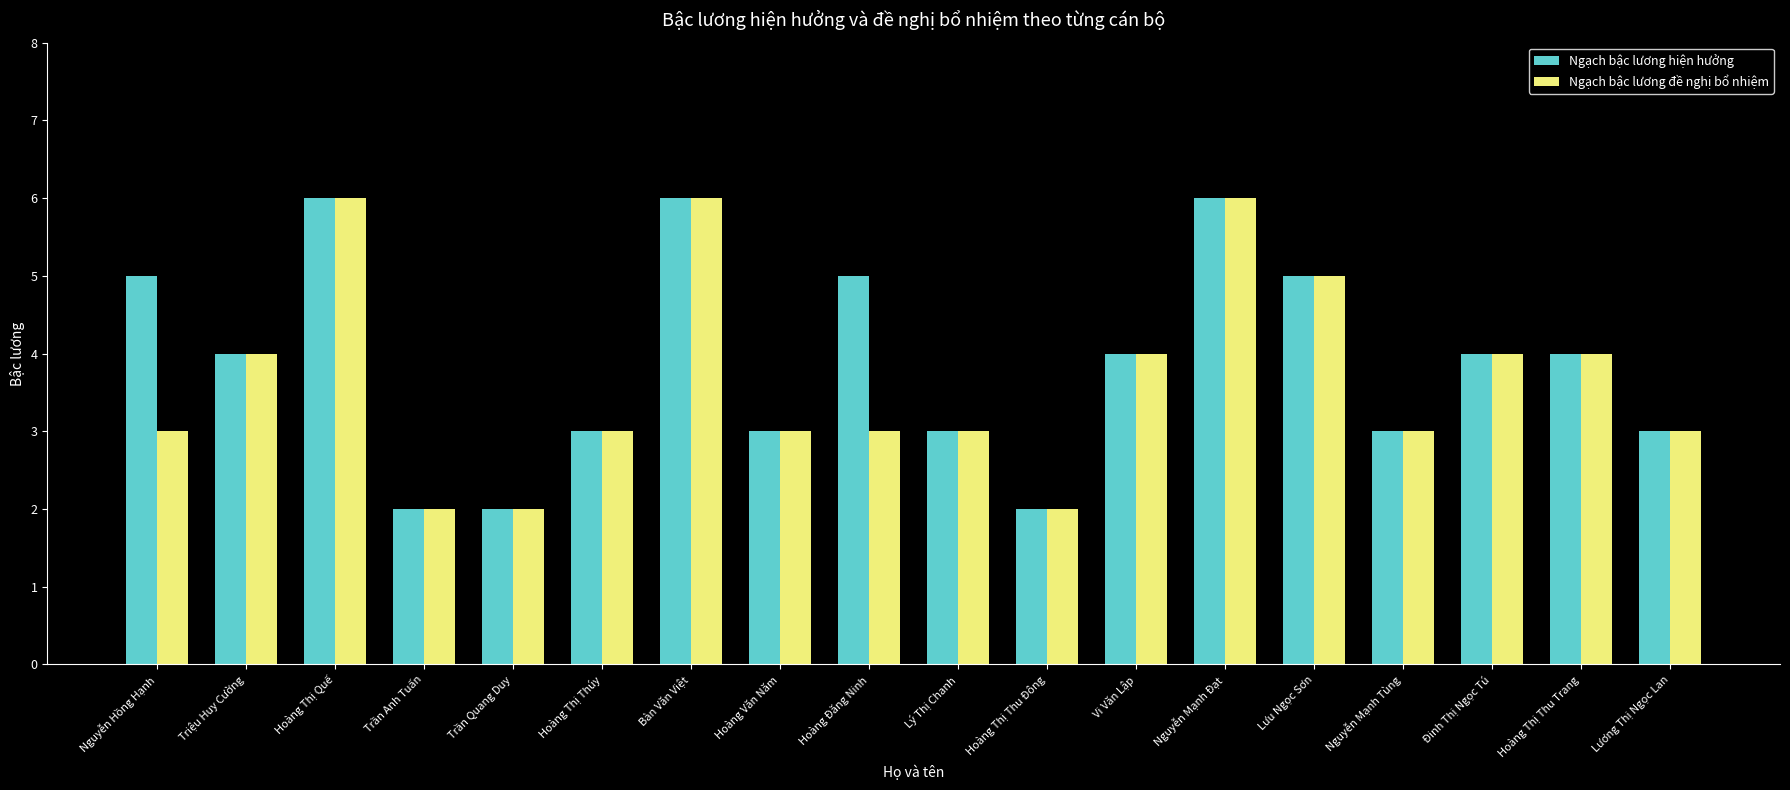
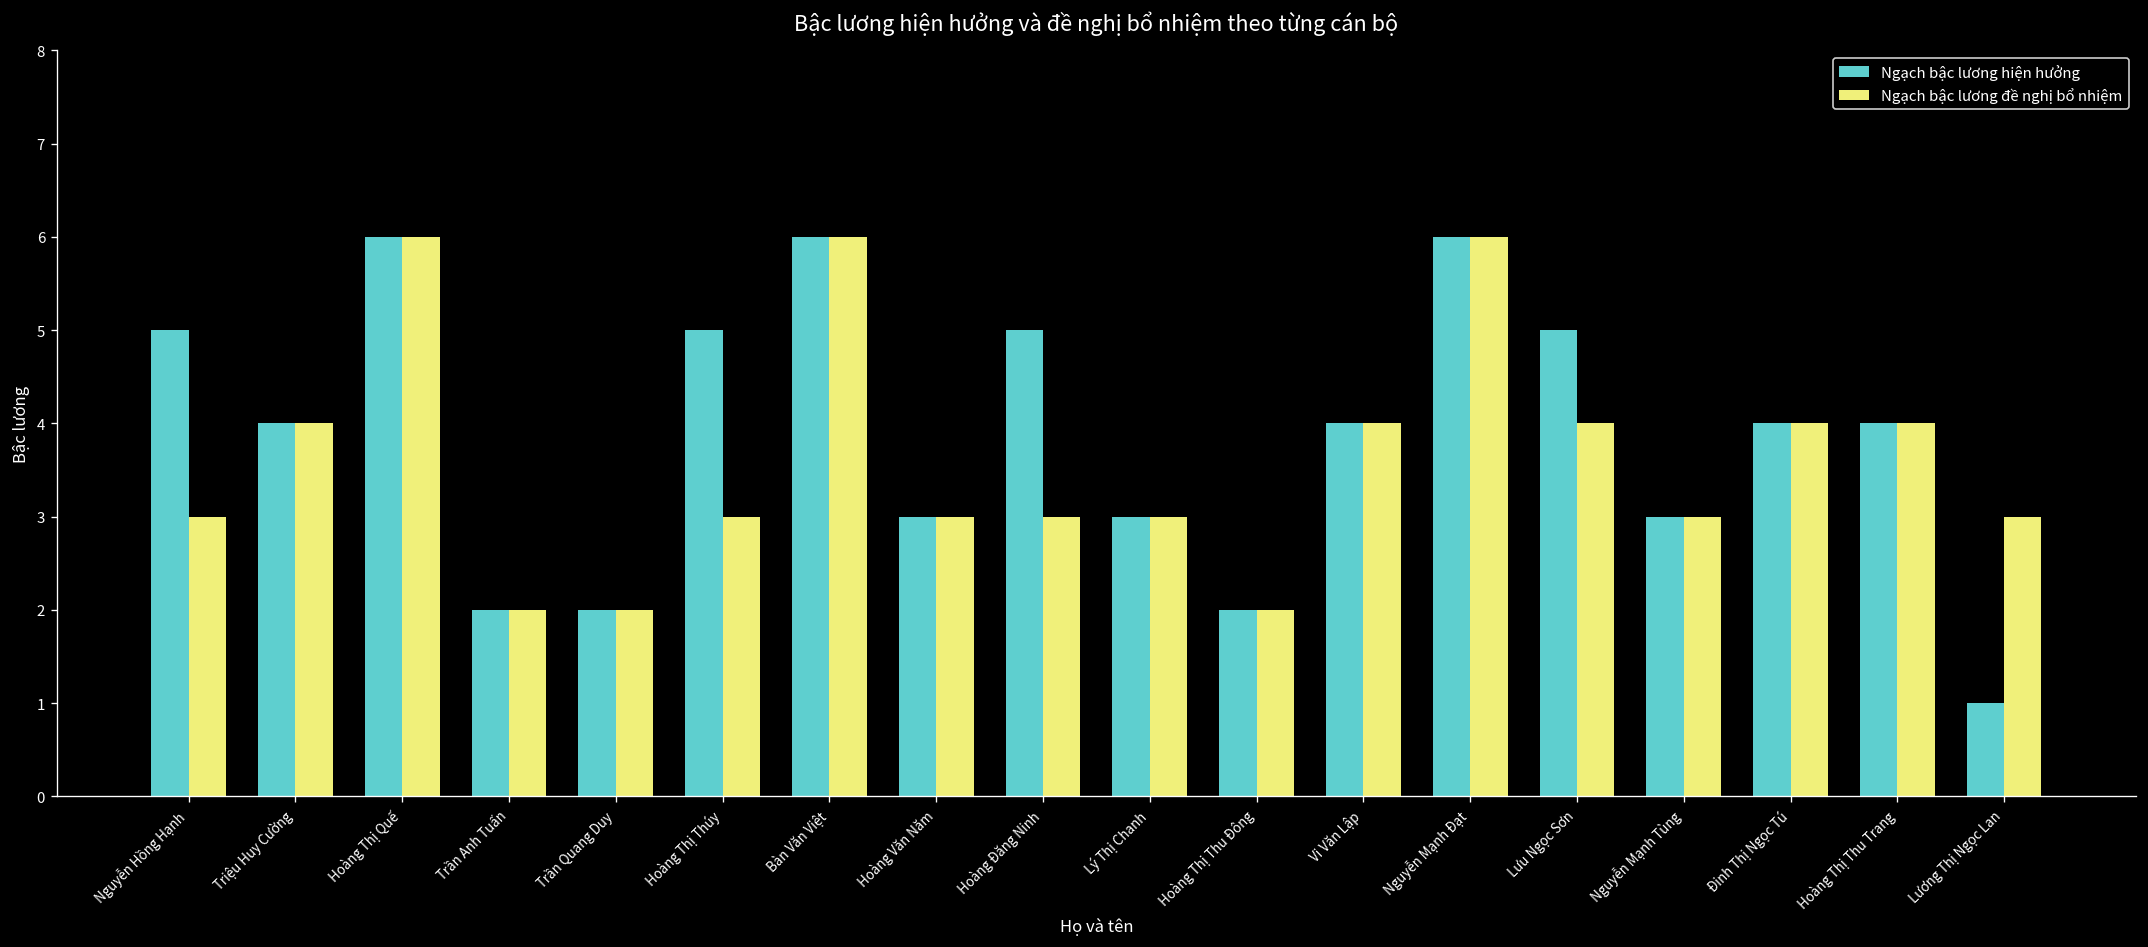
  {
    "Ngạch bậc lương hiện hưởng": {
      "Nguyễn Hồng Hạnh": 5,
      "Triệu Huy Cường": 4,
      "Hoàng Thị Quế": 6,
      "Trần Anh Tuấn": 2,
      "Trần Quang Duy": 2,
-     "Hoàng Thị Thúy": 3,
+     "Hoàng Thị Thúy": 5,
      "Bàn Văn Việt": 6,
      "Hoàng Văn Năm": 3,
      "Hoàng Đăng Ninh": 5,
      "Lý Thị Chanh": 3,
      "Hoàng Thị Thu Đông": 2,
      "Vi Văn Lập": 4,
      "Nguyễn Mạnh Đạt": 6,
      "Lưu Ngọc Sơn": 5,
      "Nguyễn Mạnh Tùng": 3,
      "Đinh Thị Ngọc Tú": 4,
      "Hoàng Thị Thu Trang": 4,
-     "Lương Thị Ngọc Lan": 3
+     "Lương Thị Ngọc Lan": 1
    },
    "Ngạch bậc lương đề nghị bổ nhiệm": {
      "Nguyễn Hồng Hạnh": 3,
      "Triệu Huy Cường": 4,
      "Hoàng Thị Quế": 6,
      "Trần Anh Tuấn": 2,
      "Trần Quang Duy": 2,
      "Hoàng Thị Thúy": 3,
      "Bàn Văn Việt": 6,
      "Hoàng Văn Năm": 3,
      "Hoàng Đăng Ninh": 3,
      "Lý Thị Chanh": 3,
      "Hoàng Thị Thu Đông": 2,
      "Vi Văn Lập": 4,
      "Nguyễn Mạnh Đạt": 6,
-     "Lưu Ngọc Sơn": 5,
+     "Lưu Ngọc Sơn": 4,
      "Nguyễn Mạnh Tùng": 3,
      "Đinh Thị Ngọc Tú": 4,
      "Hoàng Thị Thu Trang": 4,
      "Lương Thị Ngọc Lan": 3
    }
  }
